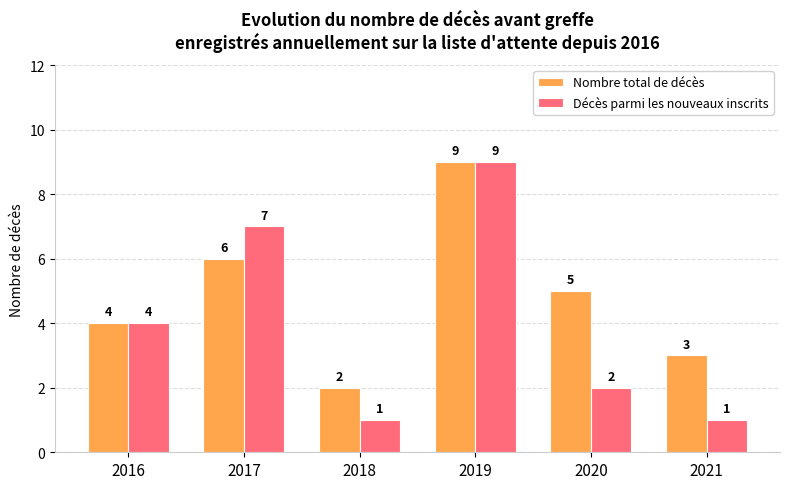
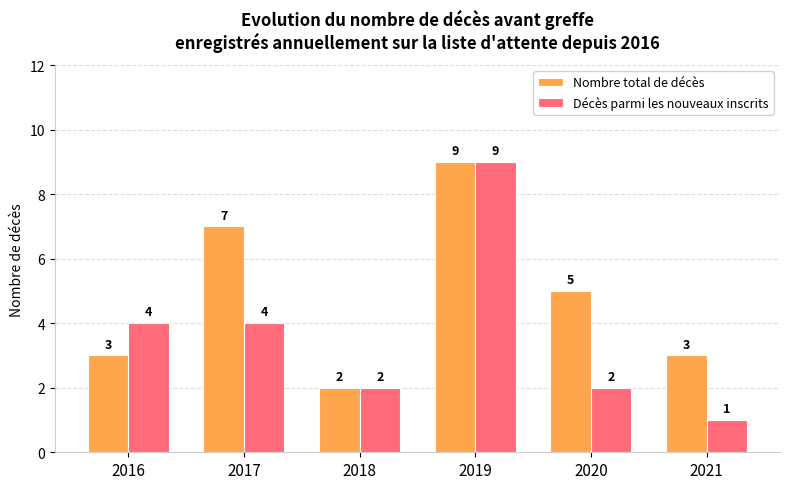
  {
    "Nombre total de décès": {
-     "2016": 4,
-     "2017": 6,
+     "2016": 3,
+     "2017": 7,
      "2018": 2,
      "2019": 9,
      "2020": 5,
      "2021": 3
    },
    "Décès parmi les nouveaux inscrits": {
      "2016": 4,
-     "2017": 7,
-     "2018": 1,
+     "2017": 4,
+     "2018": 2,
      "2019": 9,
      "2020": 2,
      "2021": 1
    }
  }
